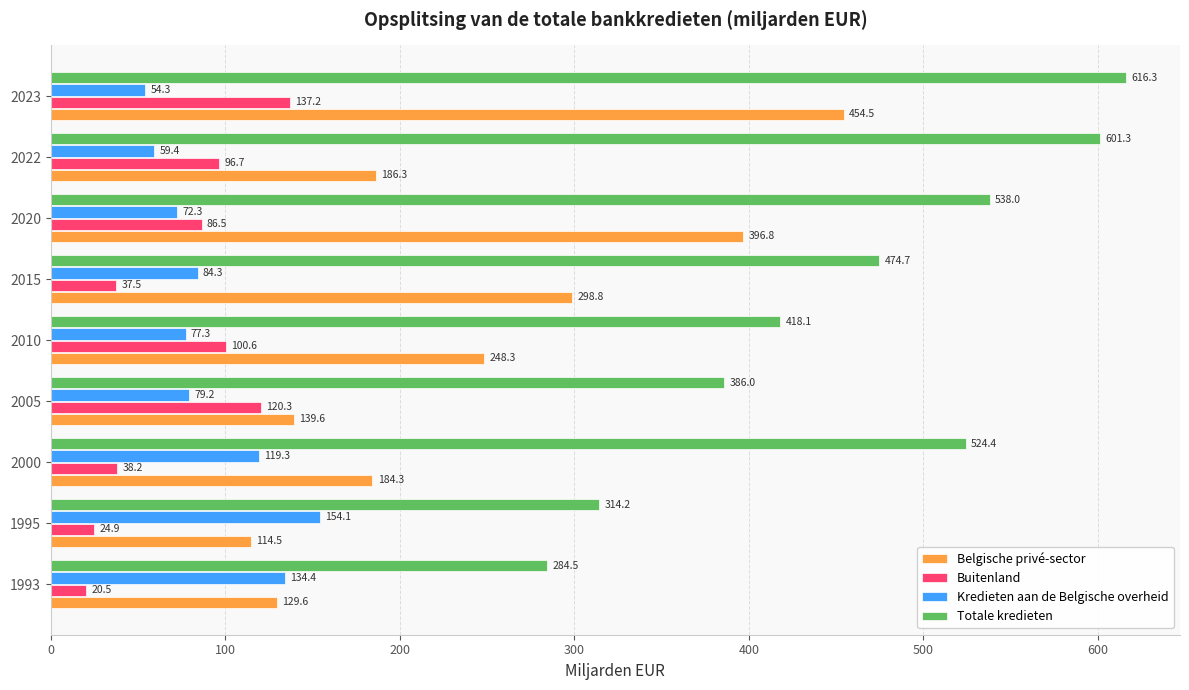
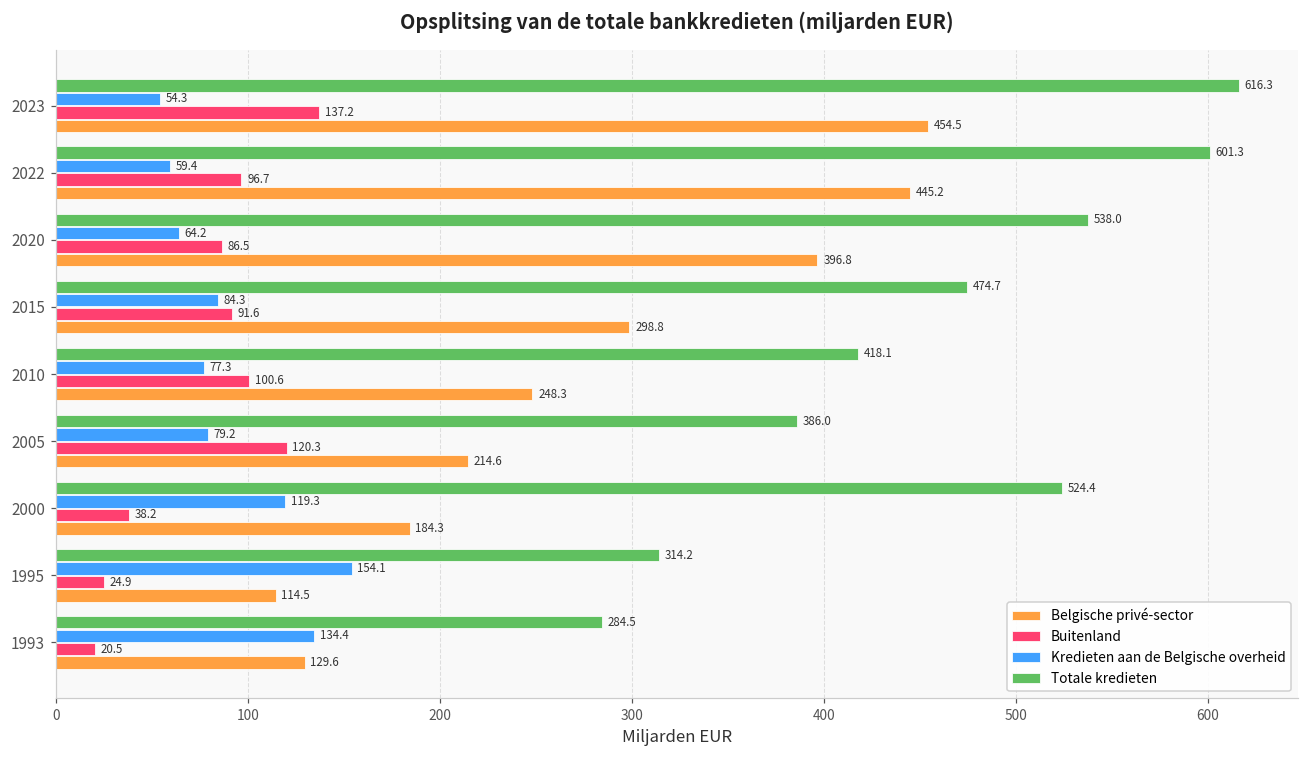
  {
    "Belgische privé-sector": {
      "2023": 454.5,
-     "2022": 186.3,
+     "2022": 445.2,
      "2020": 396.8,
      "2015": 298.8,
      "2010": 248.3,
-     "2005": 139.6,
+     "2005": 214.6,
      "2000": 184.3,
      "1995": 114.5,
      "1993": 129.6
    },
    "Buitenland": {
      "2023": 137.2,
      "2022": 96.7,
      "2020": 86.5,
-     "2015": 37.5,
+     "2015": 91.6,
      "2010": 100.6,
      "2005": 120.3,
      "2000": 38.2,
      "1995": 24.9,
      "1993": 20.5
    },
    "Kredieten aan de Belgische overheid": {
      "2023": 54.3,
      "2022": 59.4,
-     "2020": 72.3,
+     "2020": 64.2,
      "2015": 84.3,
      "2010": 77.3,
      "2005": 79.2,
      "2000": 119.3,
      "1995": 154.1,
      "1993": 134.4
    },
    "Totale kredieten": {
      "2023": 616.3,
      "2022": 601.3,
      "2020": 538.0,
      "2015": 474.7,
      "2010": 418.1,
      "2005": 386.0,
      "2000": 524.4,
      "1995": 314.2,
      "1993": 284.5
    }
  }
